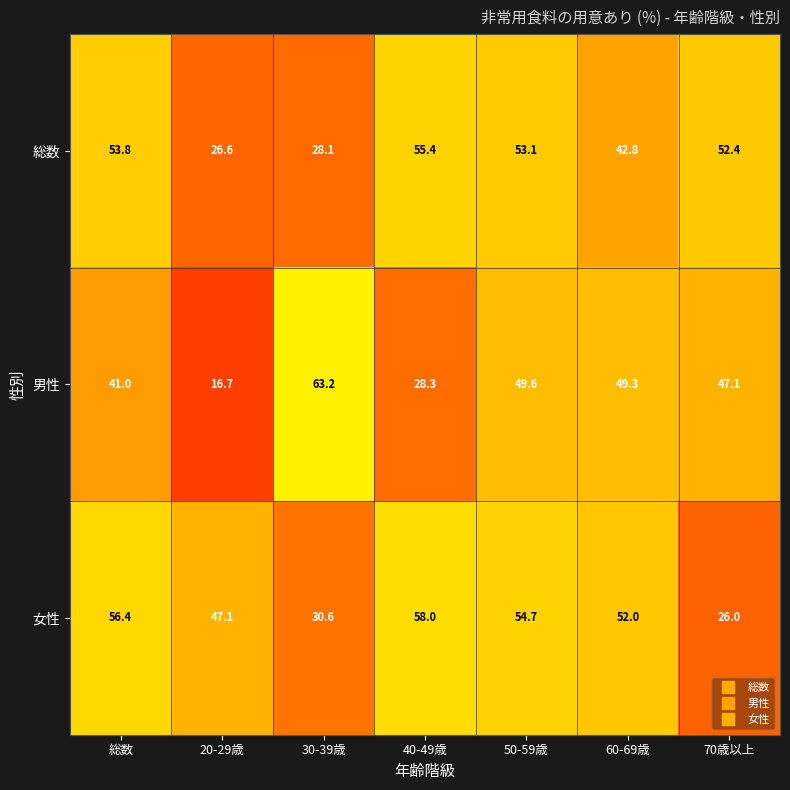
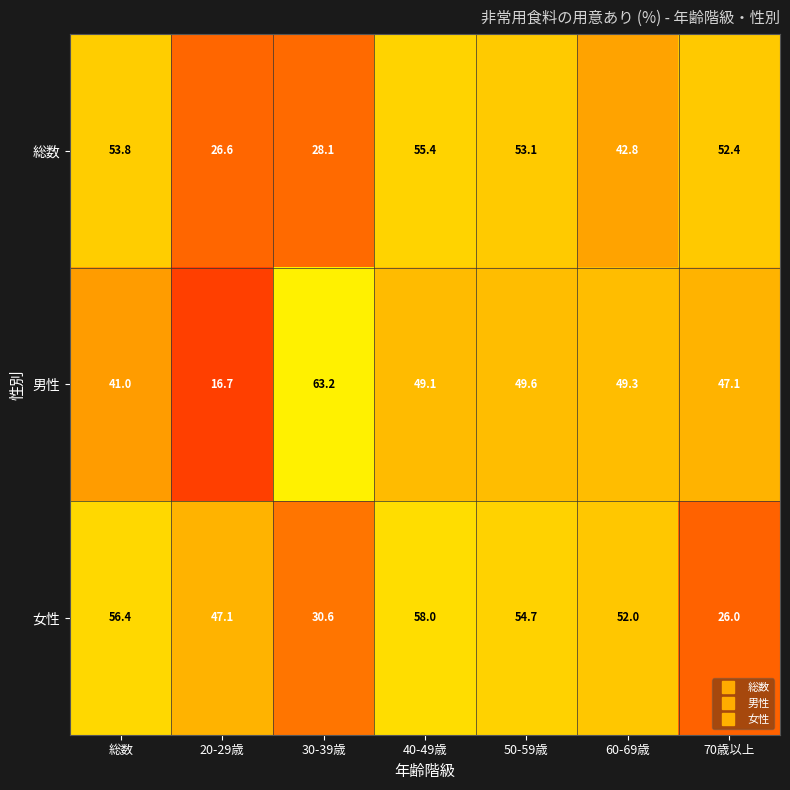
  {
    "総数": {
      "総数": 53.8,
      "20-29歳": 26.6,
      "30-39歳": 28.1,
      "40-49歳": 55.4,
      "50-59歳": 53.1,
      "60-69歳": 42.8,
      "70歳以上": 52.4
    },
    "男性": {
      "総数": 41.0,
      "20-29歳": 16.7,
      "30-39歳": 63.2,
-     "40-49歳": 28.3,
+     "40-49歳": 49.1,
      "50-59歳": 49.6,
      "60-69歳": 49.3,
      "70歳以上": 47.1
    },
    "女性": {
      "総数": 56.4,
      "20-29歳": 47.1,
      "30-39歳": 30.6,
      "40-49歳": 58.0,
      "50-59歳": 54.7,
      "60-69歳": 52.0,
      "70歳以上": 26.0
    }
  }
